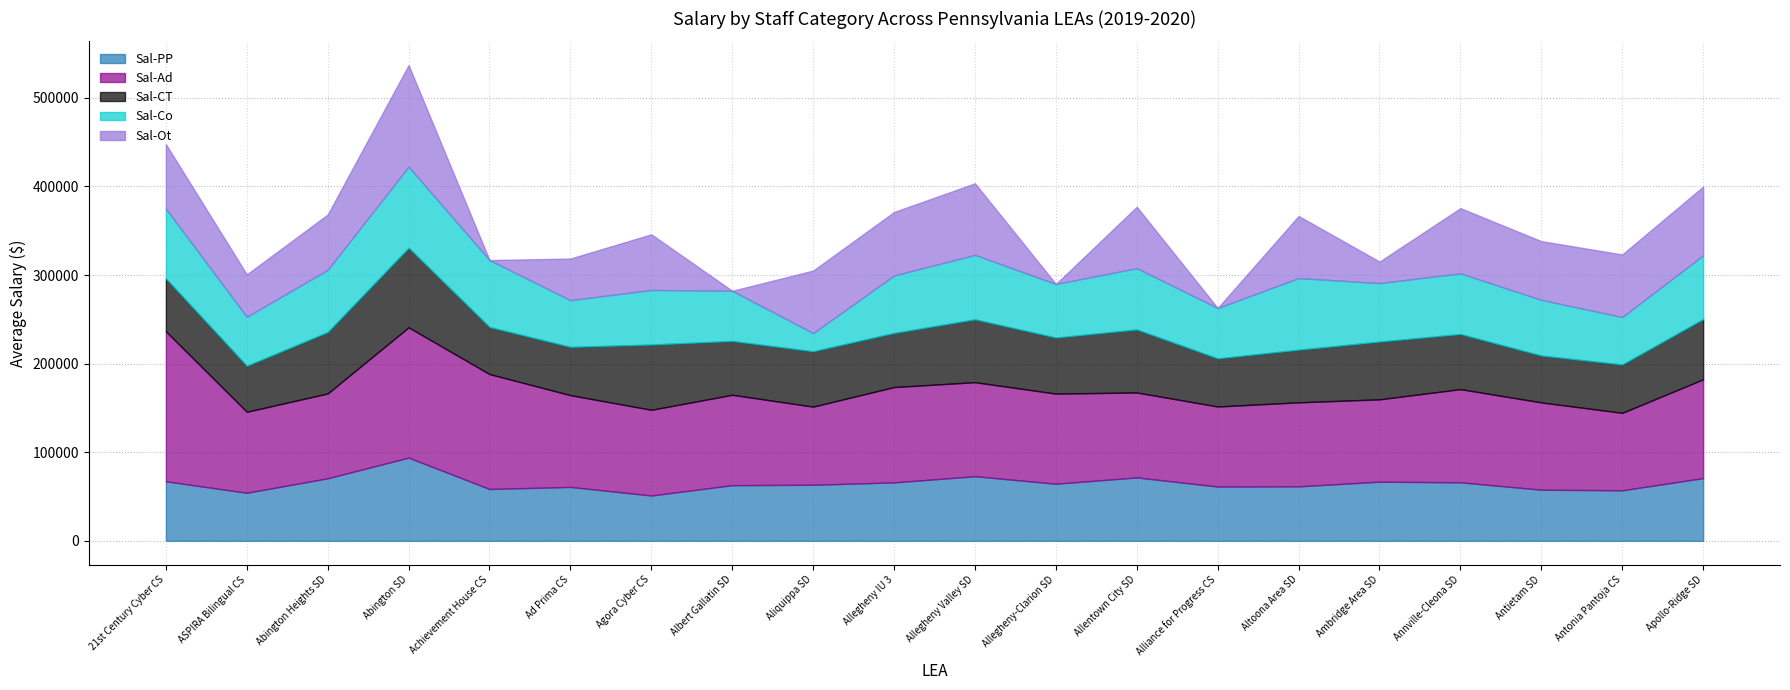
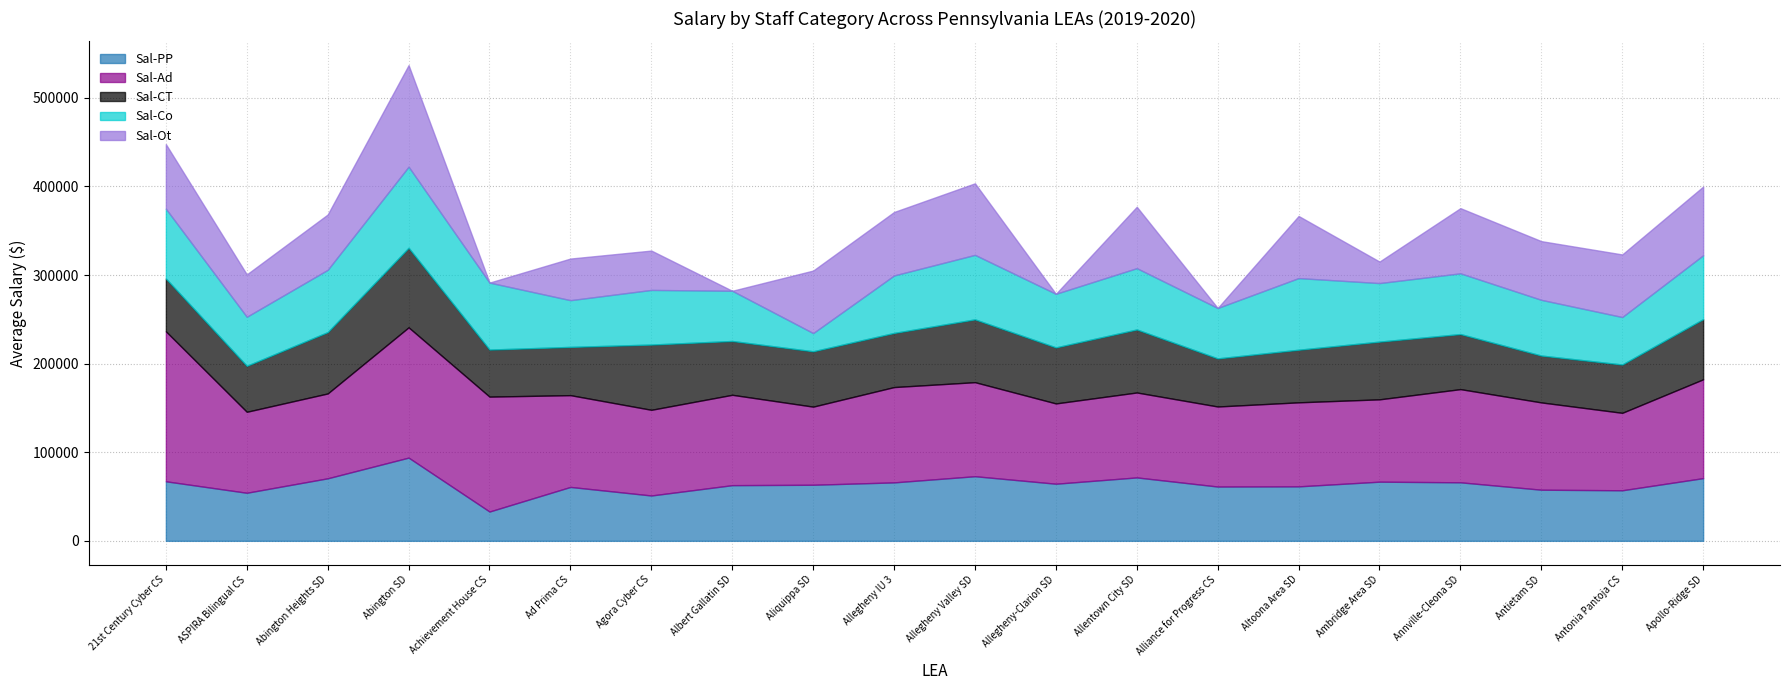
  {
    "Sal-PP": {
      "21st Century Cyber CS": 70000,
      "ASPIRA Bilingual CS": 50000,
      "Abington Heights SD": 70000,
      "Abington SD": 90000,
-     "Achievement House CS": 60000,
+     "Achievement House CS": 30000,
      "Ad Prima CS": 60000,
      "Agora Cyber CS": 50000,
      "Albert Gallatin SD": 60000,
      "Aliquippa SD": 60000,
      "Allegheny IU 3": 70000,
      "Allegheny Valley SD": 70000,
      "Allegheny-Clarion SD": 60000,
      "Allentown City SD": 70000,
      "Alliance for Progress CS": 60000,
      "Altoona Area SD": 60000,
      "Ambridge Area SD": 70000,
      "Annville-Cleona SD": 70000,
      "Antietam SD": 60000,
      "Antonia Pantoja CS": 60000,
      "Apollo-Ridge SD": 70000
    },
    "Sal-Ad": {
      "21st Century Cyber CS": 170000,
      "ASPIRA Bilingual CS": 90000,
      "Abington Heights SD": 100000,
      "Abington SD": 150000,
      "Achievement House CS": 130000,
      "Ad Prima CS": 100000,
      "Agora Cyber CS": 100000,
      "Albert Gallatin SD": 100000,
      "Aliquippa SD": 90000,
      "Allegheny IU 3": 110000,
      "Allegheny Valley SD": 110000,
-     "Allegheny-Clarion SD": 100000,
+     "Allegheny-Clarion SD": 90000,
      "Allentown City SD": 100000,
      "Alliance for Progress CS": 90000,
      "Altoona Area SD": 90000,
      "Ambridge Area SD": 90000,
      "Annville-Cleona SD": 110000,
      "Antietam SD": 100000,
      "Antonia Pantoja CS": 90000,
      "Apollo-Ridge SD": 110000
    },
    "Sal-CT": {
      "21st Century Cyber CS": 60000,
      "ASPIRA Bilingual CS": 50000,
      "Abington Heights SD": 70000,
      "Abington SD": 90000,
      "Achievement House CS": 50000,
      "Ad Prima CS": 50000,
      "Agora Cyber CS": 70000,
      "Albert Gallatin SD": 60000,
      "Aliquippa SD": 60000,
      "Allegheny IU 3": 60000,
      "Allegheny Valley SD": 70000,
      "Allegheny-Clarion SD": 60000,
      "Allentown City SD": 70000,
      "Alliance for Progress CS": 50000,
      "Altoona Area SD": 60000,
      "Ambridge Area SD": 70000,
      "Annville-Cleona SD": 60000,
      "Antietam SD": 50000,
      "Antonia Pantoja CS": 50000,
      "Apollo-Ridge SD": 70000
    },
    "Sal-Co": {
      "21st Century Cyber CS": 80000,
      "ASPIRA Bilingual CS": 60000,
      "Abington Heights SD": 70000,
      "Abington SD": 90000,
      "Ad Prima CS": 50000,
      "Agora Cyber CS": 60000,
      "Aliquippa SD": 20000,
      "Allegheny IU 3": 60000,
      "Allegheny Valley SD": 70000,
      "Allentown City SD": 70000,
      "Altoona Area SD": 80000,
      "Ambridge Area SD": 70000,
      "Annville-Cleona SD": 70000,
      "Antietam SD": 60000,
      "Antonia Pantoja CS": 50000,
      "Apollo-Ridge SD": 70000
    },
    "Sal-Ot": {
      "21st Century Cyber CS": 70000,
      "ASPIRA Bilingual CS": 50000,
      "Abington Heights SD": 60000,
      "Abington SD": 110000,
      "Ad Prima CS": 50000,
-     "Agora Cyber CS": 60000,
+     "Agora Cyber CS": 40000,
      "Aliquippa SD": 70000,
      "Allegheny IU 3": 70000,
      "Allegheny Valley SD": 80000,
      "Allentown City SD": 70000,
      "Altoona Area SD": 70000,
      "Ambridge Area SD": 20000,
      "Annville-Cleona SD": 70000,
      "Antietam SD": 70000,
      "Antonia Pantoja CS": 70000,
      "Apollo-Ridge SD": 80000
    }
  }
